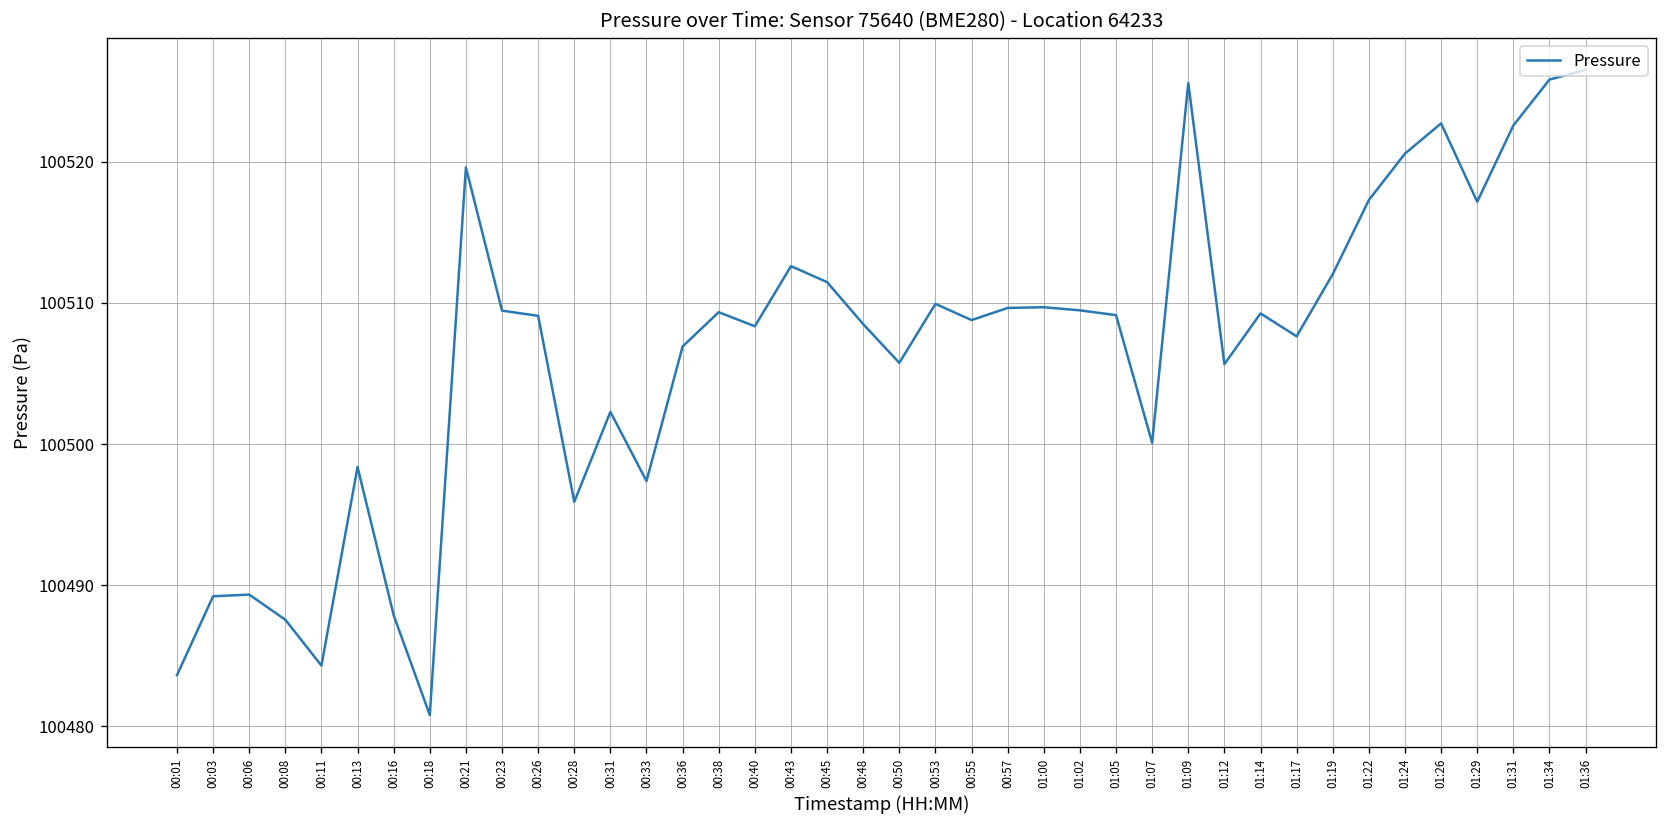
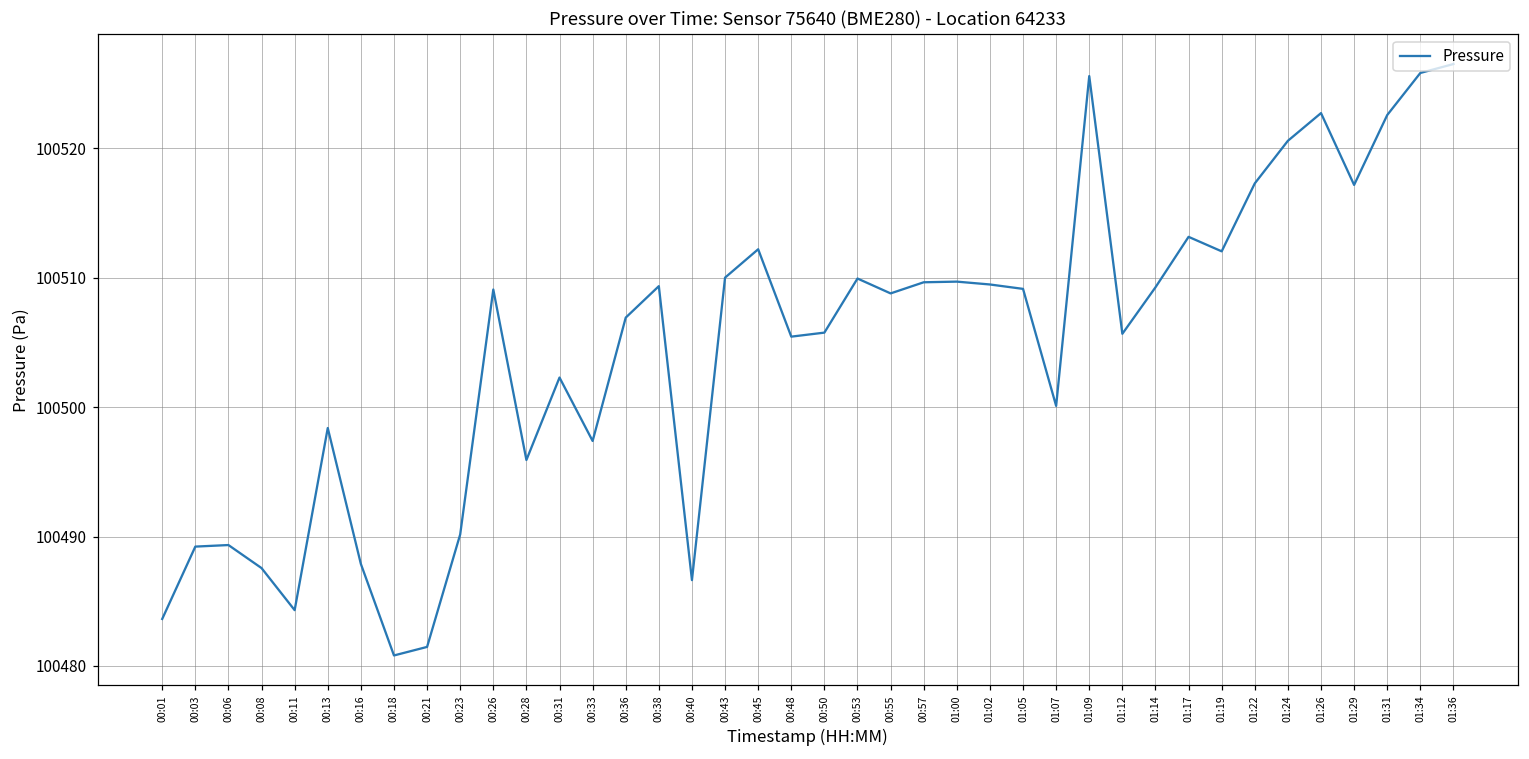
  {
    "00:01": 100483.6,
    "00:03": 100489.2,
    "00:06": 100489.3,
    "00:08": 100487.6,
    "00:11": 100484.3,
    "00:13": 100498.4,
    "00:16": 100487.9,
    "00:18": 100480.8,
-   "00:21": 100519.6,
-   "00:23": 100509.5,
+   "00:21": 100481.5,
+   "00:23": 100490.2,
    "00:26": 100509.1,
    "00:28": 100495.9,
    "00:31": 100502.3,
    "00:33": 100497.4,
    "00:36": 100506.9,
    "00:38": 100509.3,
-   "00:40": 100508.3,
-   "00:43": 100512.6,
-   "00:45": 100511.5,
-   "00:48": 100508.5,
+   "00:40": 100486.6,
+   "00:43": 100510.0,
+   "00:45": 100512.2,
+   "00:48": 100505.4,
    "00:50": 100505.8,
    "00:53": 100509.9,
    "00:55": 100508.8,
    "00:57": 100509.6,
    "01:00": 100509.7,
    "01:02": 100509.5,
    "01:05": 100509.1,
    "01:07": 100500.1,
    "01:09": 100525.6,
    "01:12": 100505.7,
    "01:14": 100509.3,
-   "01:17": 100507.6,
+   "01:17": 100513.2,
    "01:19": 100512.0,
    "01:22": 100517.3,
    "01:24": 100520.6,
    "01:26": 100522.7,
    "01:29": 100517.2,
    "01:31": 100522.6,
    "01:34": 100525.8
  }
